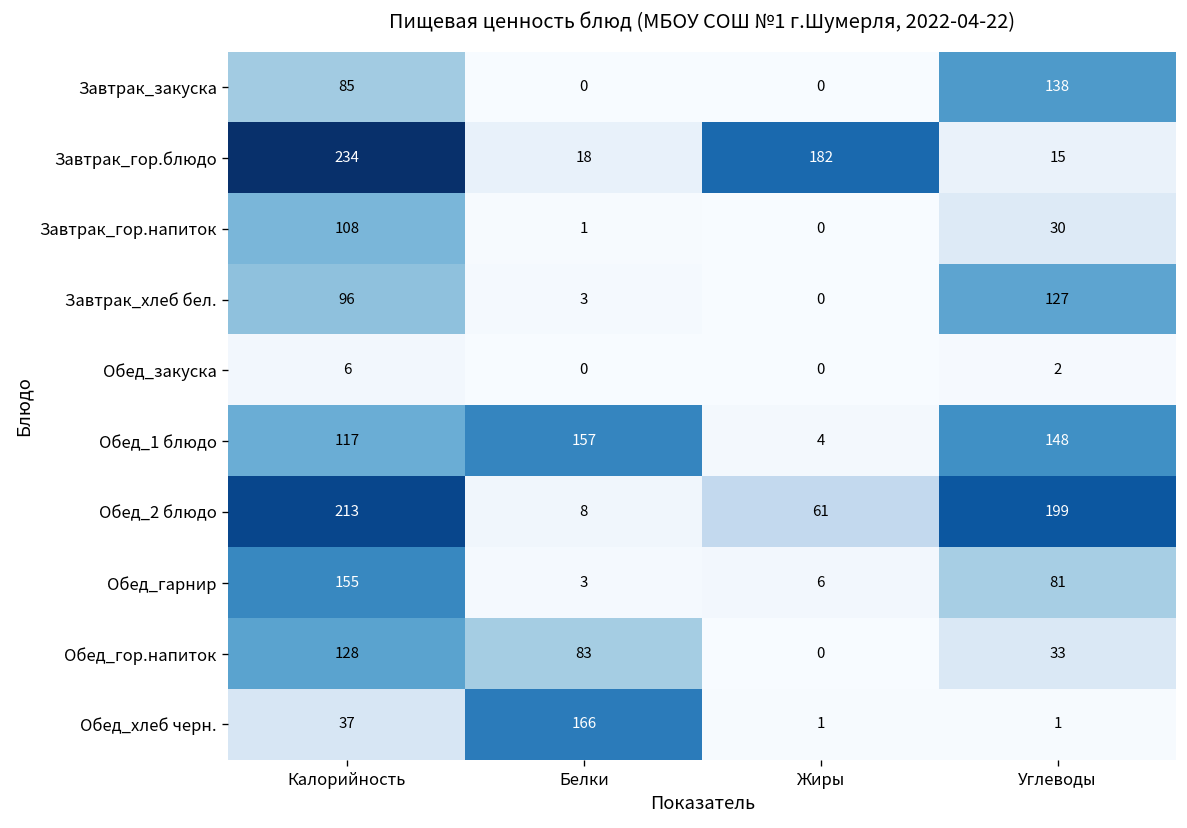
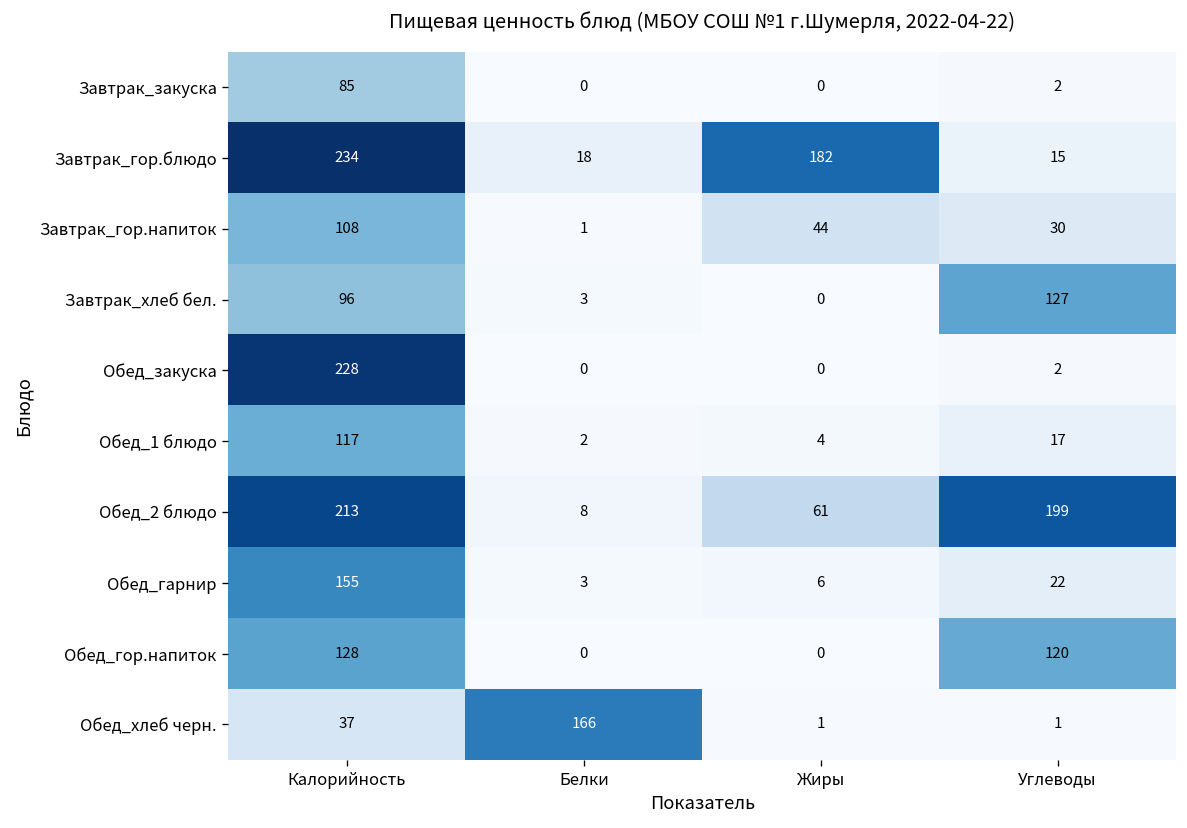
  {
    "Завтрак_закуска": {
      "Калорийность": 85,
      "Белки": 0,
      "Жиры": 0,
-     "Углеводы": 138
+     "Углеводы": 2
    },
    "Завтрак_гор.блюдо": {
      "Калорийность": 234,
      "Белки": 18,
      "Жиры": 182,
      "Углеводы": 15
    },
    "Завтрак_гор.напиток": {
      "Калорийность": 108,
      "Белки": 1,
-     "Жиры": 0,
+     "Жиры": 44,
      "Углеводы": 30
    },
    "Завтрак_хлеб бел.": {
      "Калорийность": 96,
      "Белки": 3,
      "Жиры": 0,
      "Углеводы": 127
    },
    "Обед_закуска": {
-     "Калорийность": 6,
+     "Калорийность": 228,
      "Белки": 0,
      "Жиры": 0,
      "Углеводы": 2
    },
    "Обед_1 блюдо": {
      "Калорийность": 117,
-     "Белки": 157,
+     "Белки": 2,
      "Жиры": 4,
-     "Углеводы": 148
+     "Углеводы": 17
    },
    "Обед_2 блюдо": {
      "Калорийность": 213,
      "Белки": 8,
      "Жиры": 61,
      "Углеводы": 199
    },
    "Обед_гарнир": {
      "Калорийность": 155,
      "Белки": 3,
      "Жиры": 6,
-     "Углеводы": 81
+     "Углеводы": 22
    },
    "Обед_гор.напиток": {
      "Калорийность": 128,
-     "Белки": 83,
+     "Белки": 0,
      "Жиры": 0,
-     "Углеводы": 33
+     "Углеводы": 120
    },
    "Обед_хлеб черн.": {
      "Калорийность": 37,
      "Белки": 166,
      "Жиры": 1,
      "Углеводы": 1
    }
  }
